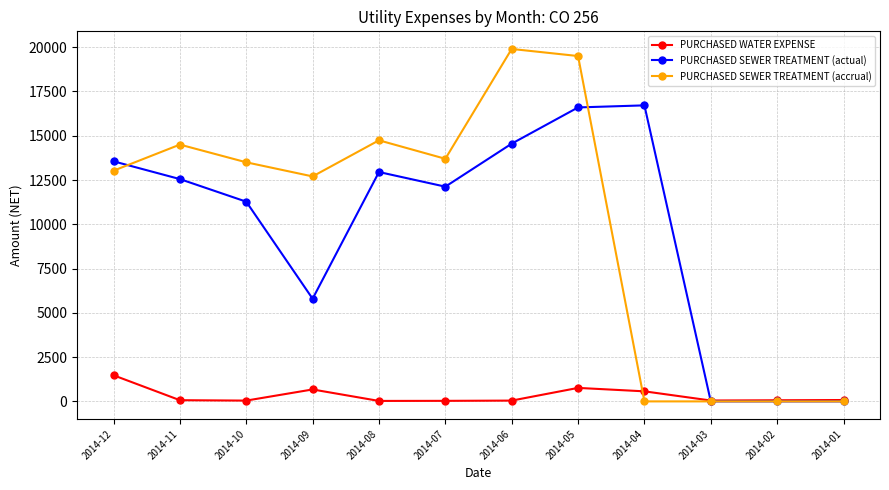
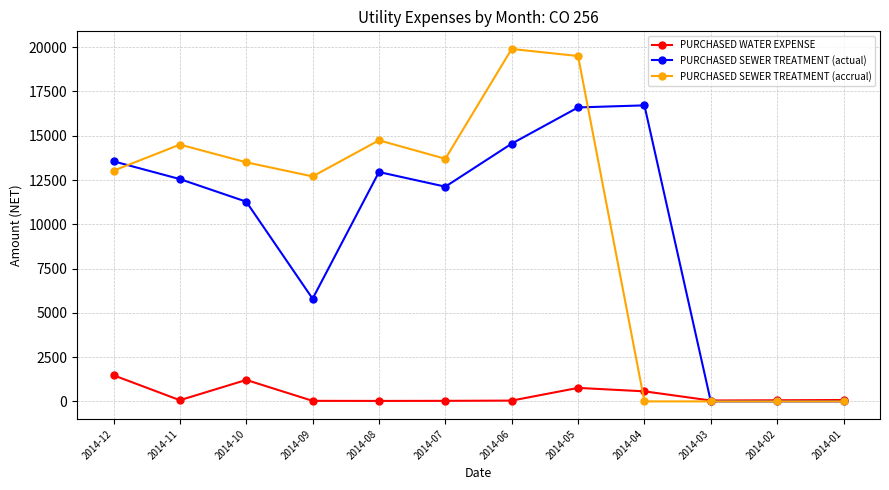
  {
    "PURCHASED WATER EXPENSE": {
      "2014-12": 1500,
      "2014-11": 100,
-     "2014-10": 0,
-     "2014-09": 700,
+     "2014-10": 1200,
+     "2014-09": 0,
      "2014-08": 0,
      "2014-07": 0,
      "2014-06": 0,
      "2014-05": 800,
      "2014-04": 600
    },
    "PURCHASED SEWER TREATMENT (actual)": {
      "2014-12": 13600,
      "2014-11": 12600,
      "2014-10": 11300,
      "2014-09": 5800,
      "2014-08": 13000,
      "2014-07": 12100,
      "2014-06": 14600,
      "2014-05": 16600,
      "2014-04": 16700
    },
    "PURCHASED SEWER TREATMENT (accrual)": {
      "2014-12": 13000,
      "2014-11": 14500,
      "2014-10": 13500,
      "2014-09": 12700,
      "2014-08": 14700,
      "2014-07": 13700,
      "2014-06": 19900,
      "2014-05": 19500,
      "2014-04": 0
    }
  }
